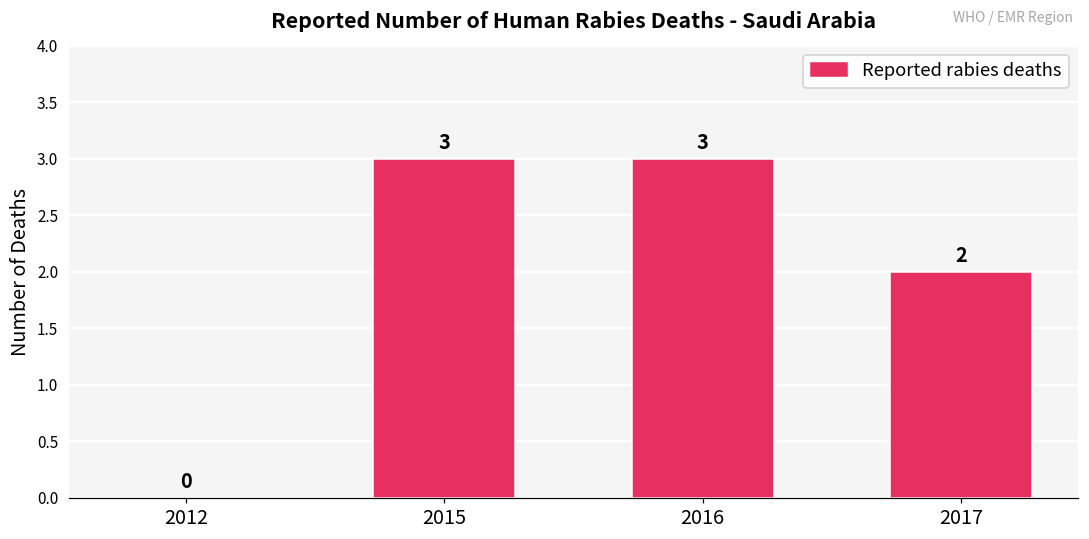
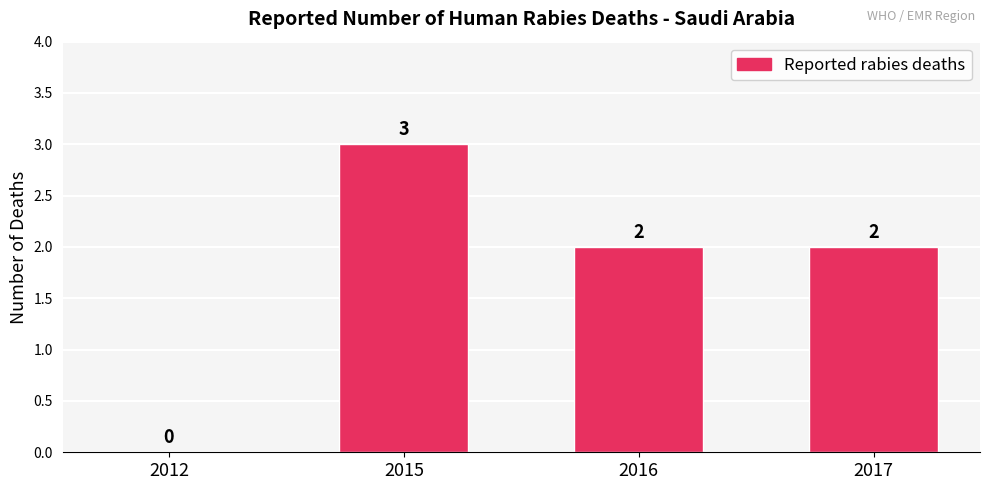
  {
    "2012": 0,
    "2015": 3,
-   "2016": 3,
+   "2016": 2,
    "2017": 2
  }
